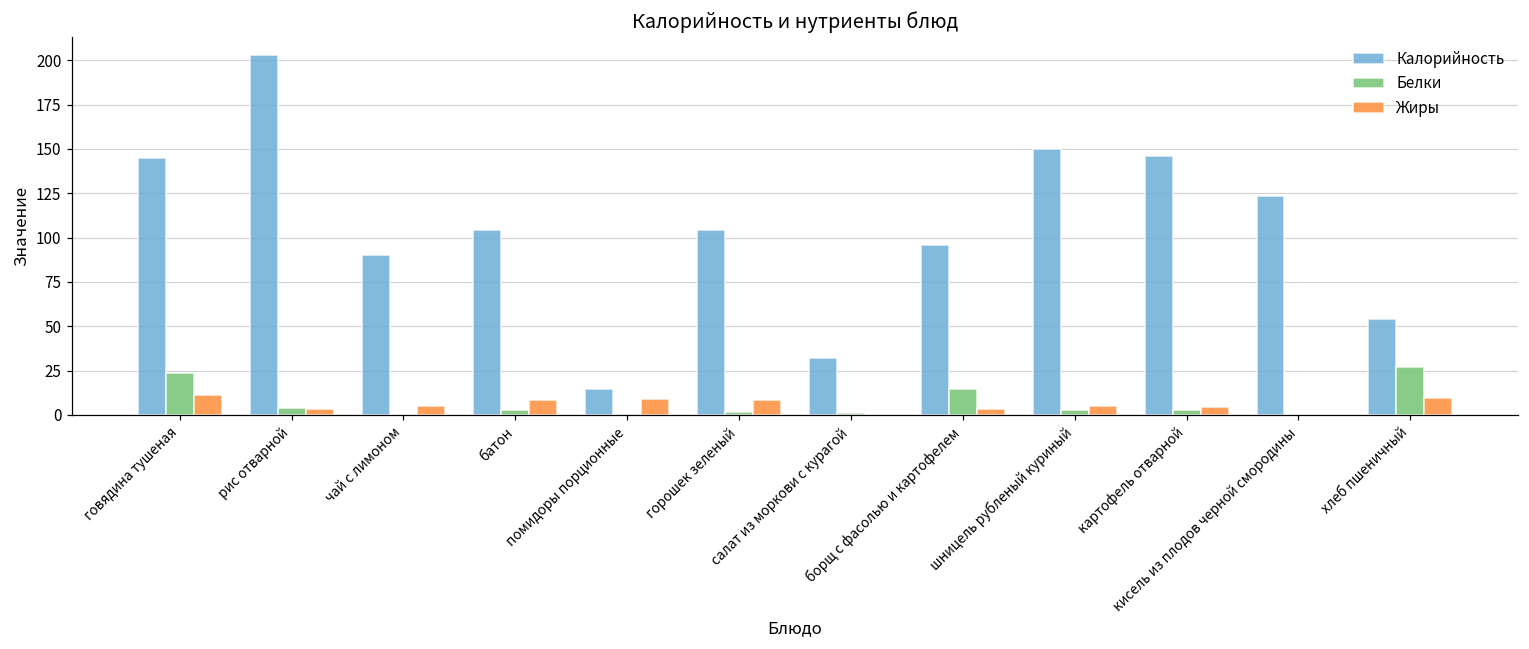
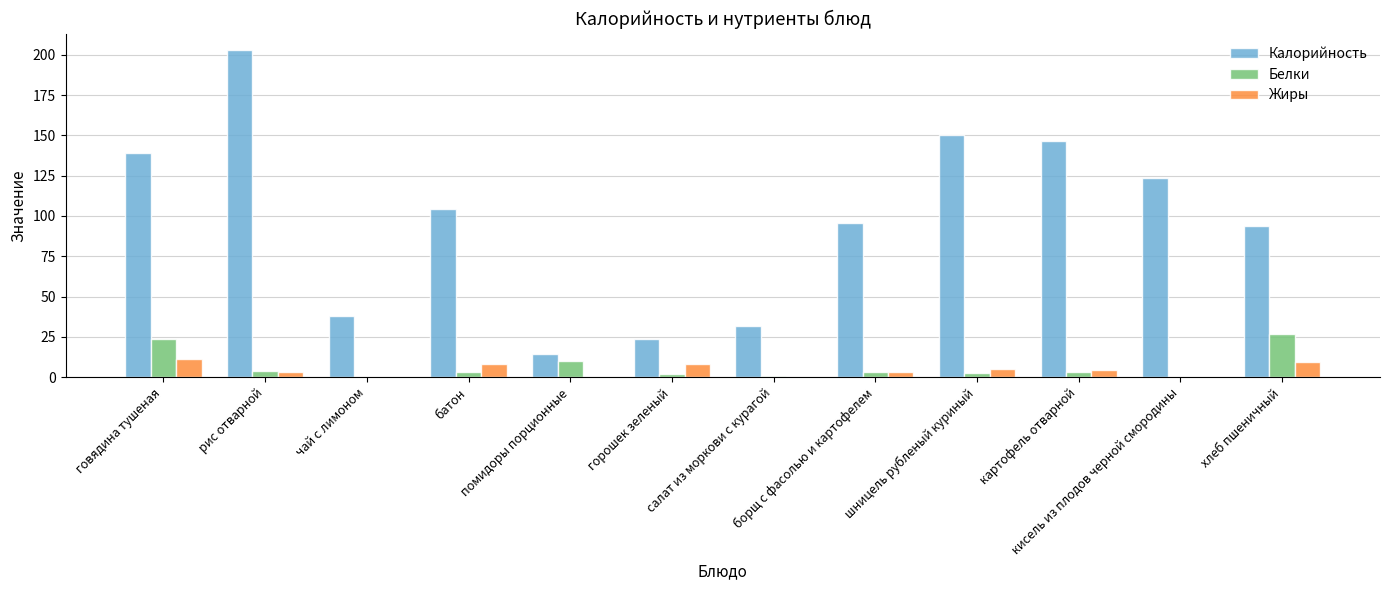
  {
    "Калорийность": {
-     "говядина тушеная": 145,
+     "говядина тушеная": 139,
      "рис отварной": 203,
-     "чай с лимоном": 90,
+     "чай с лимоном": 38,
      "батон": 104,
      "помидоры порционные": 14,
-     "горошек зеленый": 104,
+     "горошек зеленый": 24,
      "салат из моркови с курагой": 32,
      "борщ с фасолью и картофелем": 96,
      "шницель рубленый куриный": 150,
      "картофель отварной": 146,
      "кисель из плодов черной смородины": 124,
-     "хлеб пшеничный": 54
+     "хлеб пшеничный": 94
    },
    "Белки": {
      "говядина тушеная": 24,
      "рис отварной": 4,
      "батон": 3,
-     "помидоры порционные": 1,
+     "помидоры порционные": 10,
      "горошек зеленый": 2,
-     "борщ с фасолью и картофелем": 14,
+     "борщ с фасолью и картофелем": 3,
      "шницель рубленый куриный": 3,
      "картофель отварной": 3,
      "хлеб пшеничный": 27
    },
    "Жиры": {
      "говядина тушеная": 11,
      "рис отварной": 3,
-     "чай с лимоном": 5,
+     "чай с лимоном": 0,
      "батон": 8,
-     "помидоры порционные": 9,
+     "помидоры порционные": 0,
      "горошек зеленый": 8,
      "борщ с фасолью и картофелем": 3,
      "шницель рубленый куриный": 5,
      "картофель отварной": 4,
      "хлеб пшеничный": 10
    }
  }
